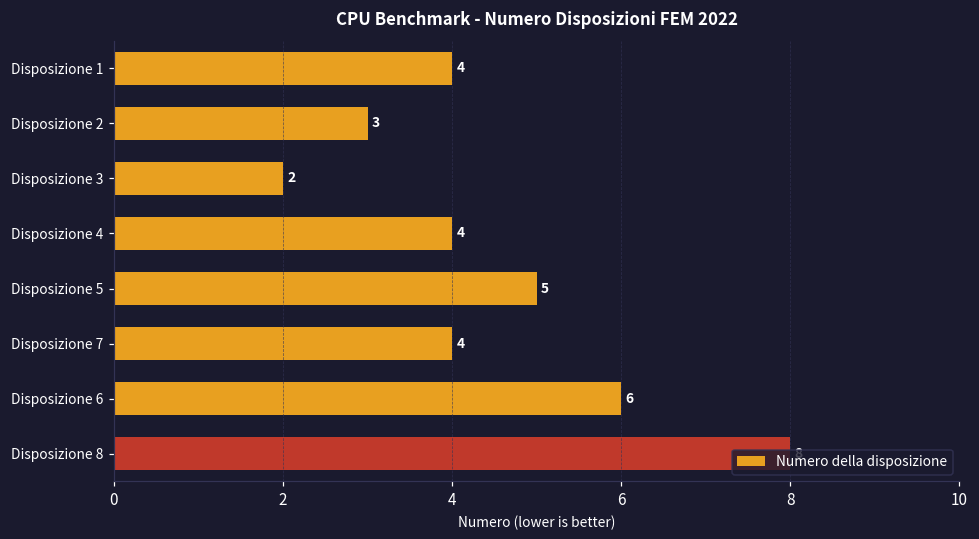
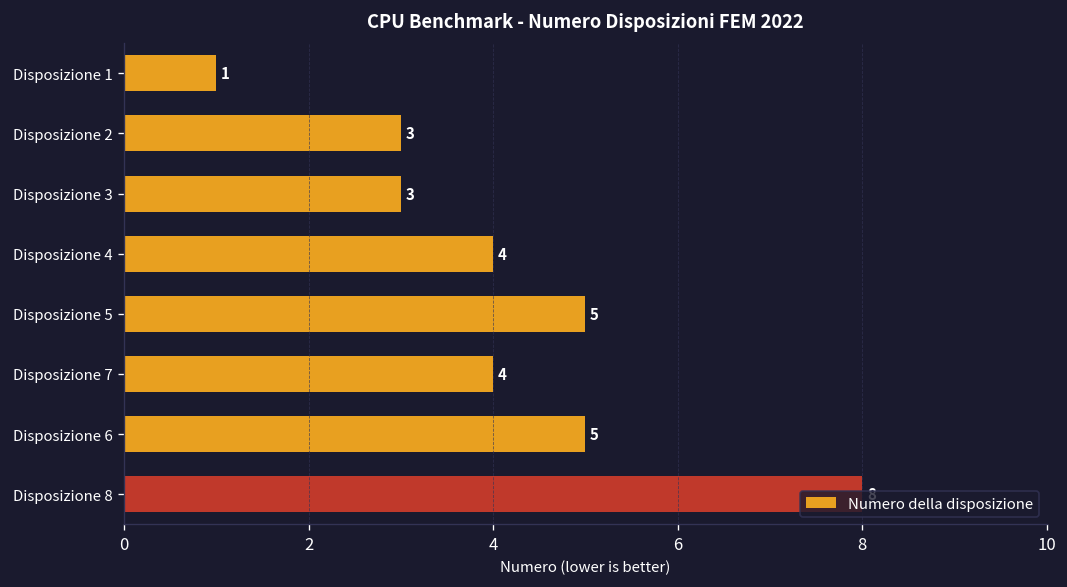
  {
-   "Disposizione 1": 4,
+   "Disposizione 1": 1,
    "Disposizione 2": 3,
-   "Disposizione 3": 2,
+   "Disposizione 3": 3,
    "Disposizione 4": 4,
    "Disposizione 5": 5,
    "Disposizione 7": 4,
-   "Disposizione 6": 6
+   "Disposizione 6": 5
  }
